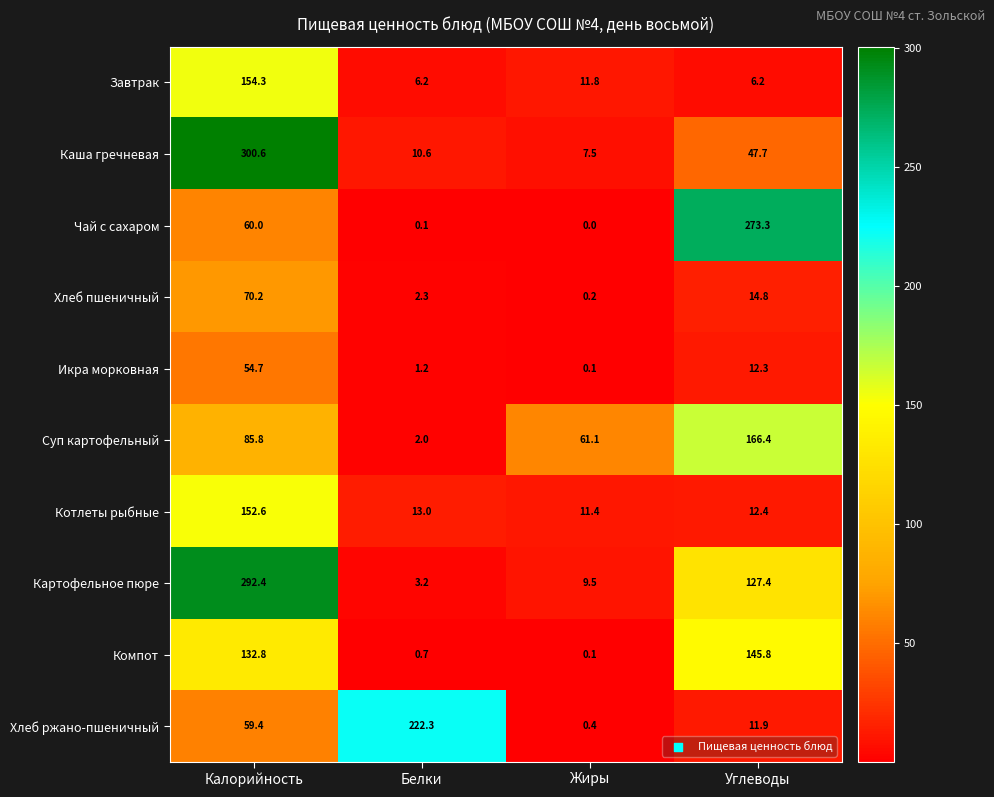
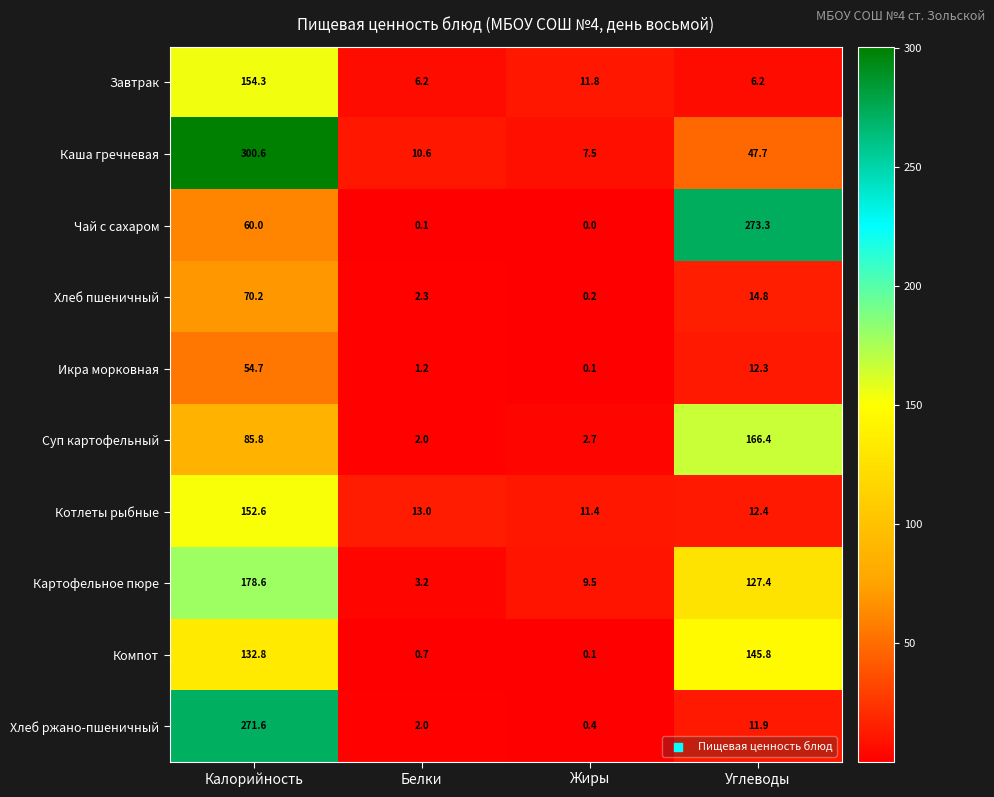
  {
    "Завтрак": {
      "Калорийность": 154.3,
      "Белки": 6.2,
      "Жиры": 11.8,
      "Углеводы": 6.2
    },
    "Каша гречневая": {
      "Калорийность": 300.6,
      "Белки": 10.6,
      "Жиры": 7.5,
      "Углеводы": 47.7
    },
    "Чай с сахаром": {
      "Калорийность": 60.0,
      "Белки": 0.1,
      "Жиры": 0.0,
      "Углеводы": 273.3
    },
    "Хлеб пшеничный": {
      "Калорийность": 70.2,
      "Белки": 2.3,
      "Жиры": 0.2,
      "Углеводы": 14.8
    },
    "Икра морковная": {
      "Калорийность": 54.7,
      "Белки": 1.2,
      "Жиры": 0.1,
      "Углеводы": 12.3
    },
    "Суп картофельный": {
      "Калорийность": 85.8,
      "Белки": 2.0,
-     "Жиры": 61.1,
+     "Жиры": 2.7,
      "Углеводы": 166.4
    },
    "Котлеты рыбные": {
      "Калорийность": 152.6,
      "Белки": 13.0,
      "Жиры": 11.4,
      "Углеводы": 12.4
    },
    "Картофельное пюре": {
-     "Калорийность": 292.4,
+     "Калорийность": 178.6,
      "Белки": 3.2,
      "Жиры": 9.5,
      "Углеводы": 127.4
    },
    "Компот": {
      "Калорийность": 132.8,
      "Белки": 0.7,
      "Жиры": 0.1,
      "Углеводы": 145.8
    },
    "Хлеб ржано-пшеничный": {
-     "Калорийность": 59.4,
-     "Белки": 222.3,
+     "Калорийность": 271.6,
+     "Белки": 2.0,
      "Жиры": 0.4,
      "Углеводы": 11.9
    }
  }
